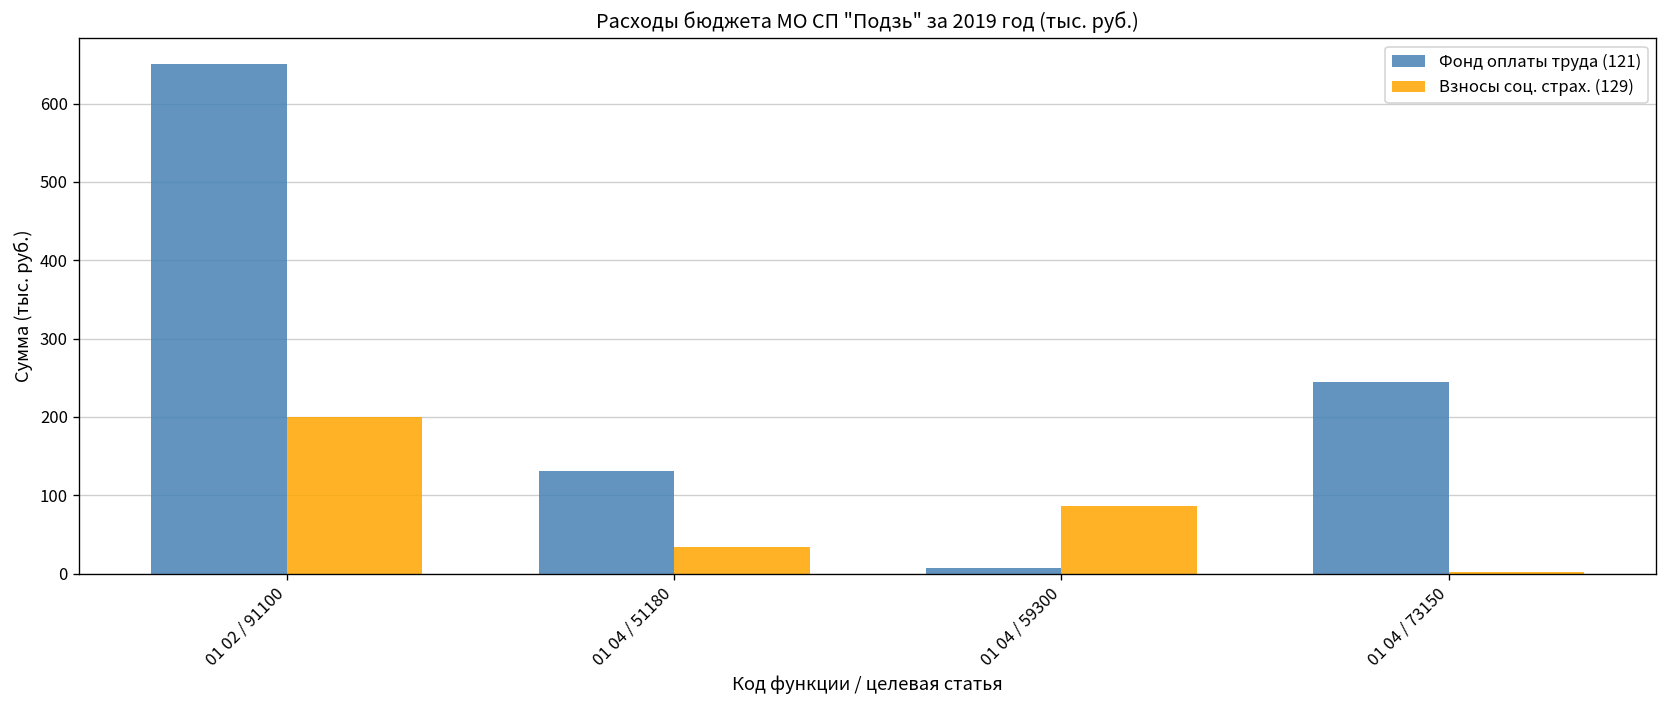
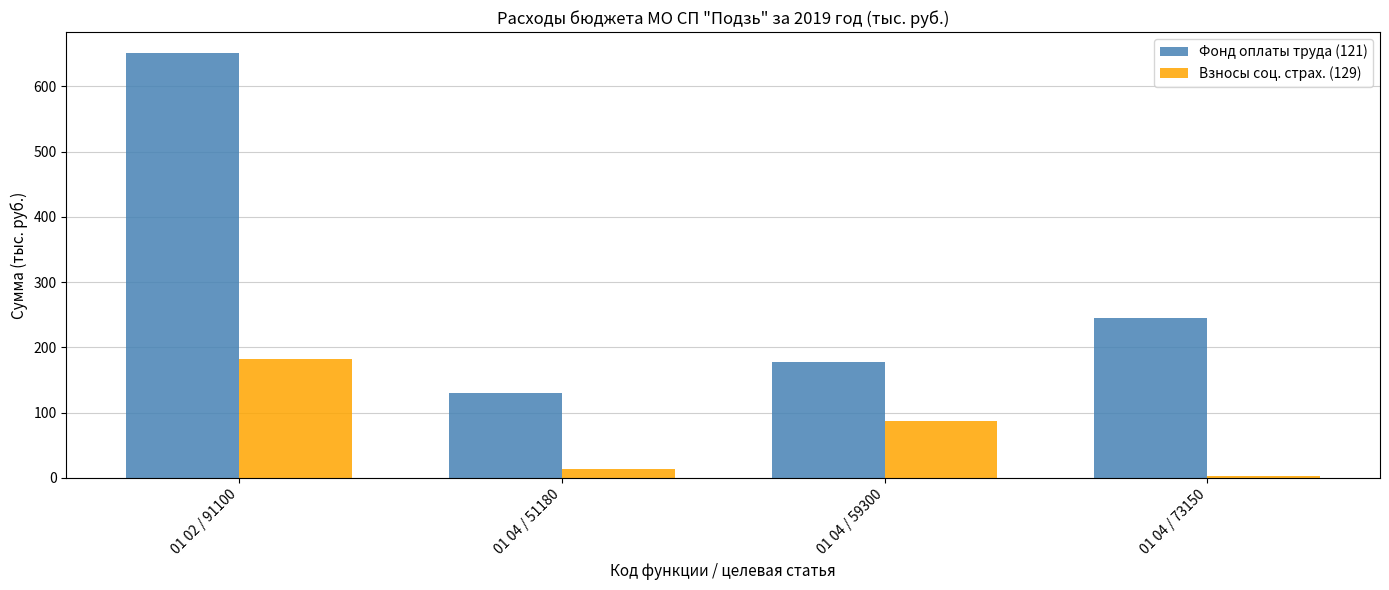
  {
    "Фонд оплаты труда (121)": {
      "01 02 / 91100": 650,
      "01 04 / 51180": 130,
-     "01 04 / 59300": 10,
+     "01 04 / 59300": 180,
      "01 04 / 73150": 240
    },
    "Взносы соц. страх. (129)": {
-     "01 02 / 91100": 200,
-     "01 04 / 51180": 30,
+     "01 02 / 91100": 180,
+     "01 04 / 51180": 10,
      "01 04 / 59300": 90
    }
  }
